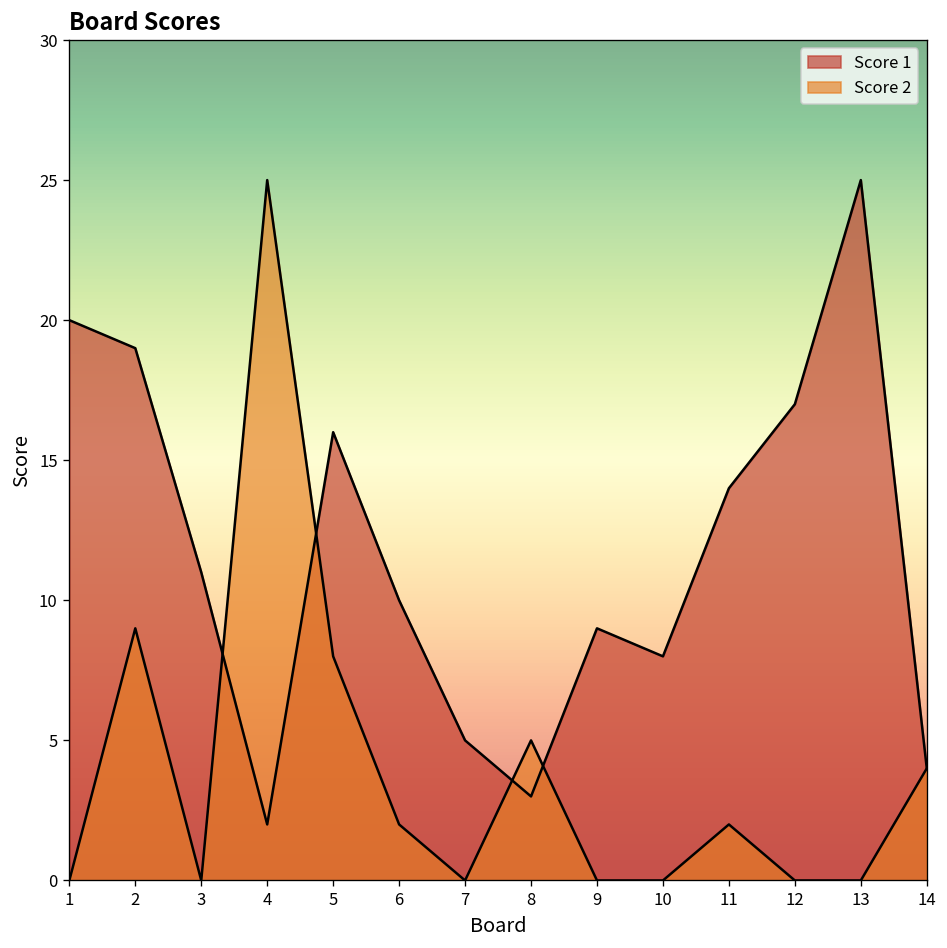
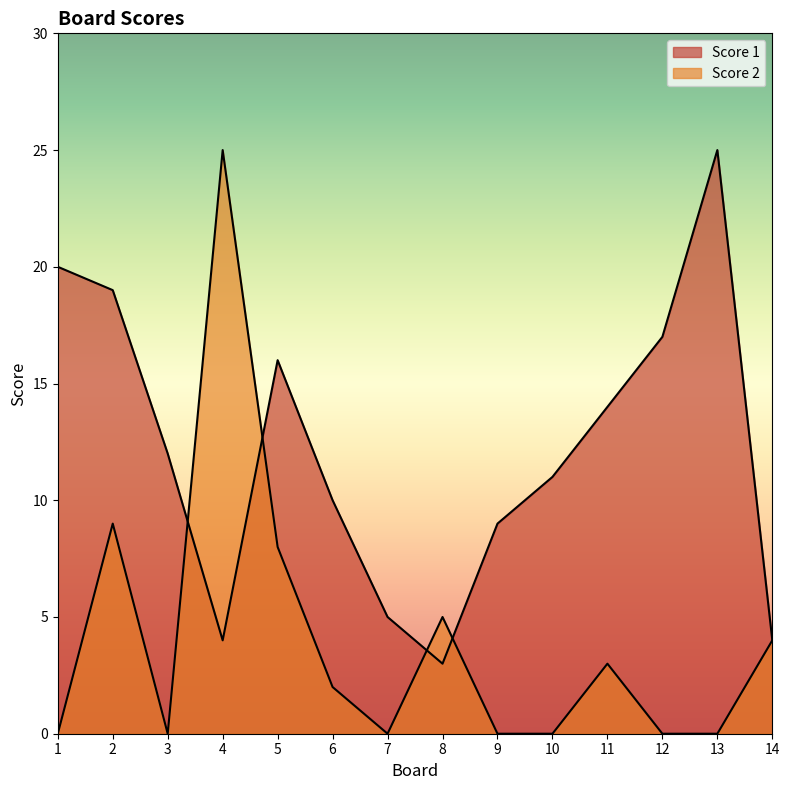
  {
    "Score 1": {
      "1": 20,
      "2": 19,
-     "3": 11,
-     "4": 2,
+     "3": 12,
+     "4": 4,
      "5": 16,
      "6": 10,
      "7": 5,
      "8": 3,
      "9": 9,
-     "10": 8,
+     "10": 11,
      "11": 14,
      "12": 17,
      "13": 25
    },
    "Score 2": {
      "1": 0,
      "2": 9,
      "3": 0,
      "4": 25,
      "5": 8,
      "6": 2,
      "7": 0,
      "8": 5,
      "9": 0,
      "10": 0,
-     "11": 2,
+     "11": 3,
      "12": 0,
      "13": 0
    }
  }
